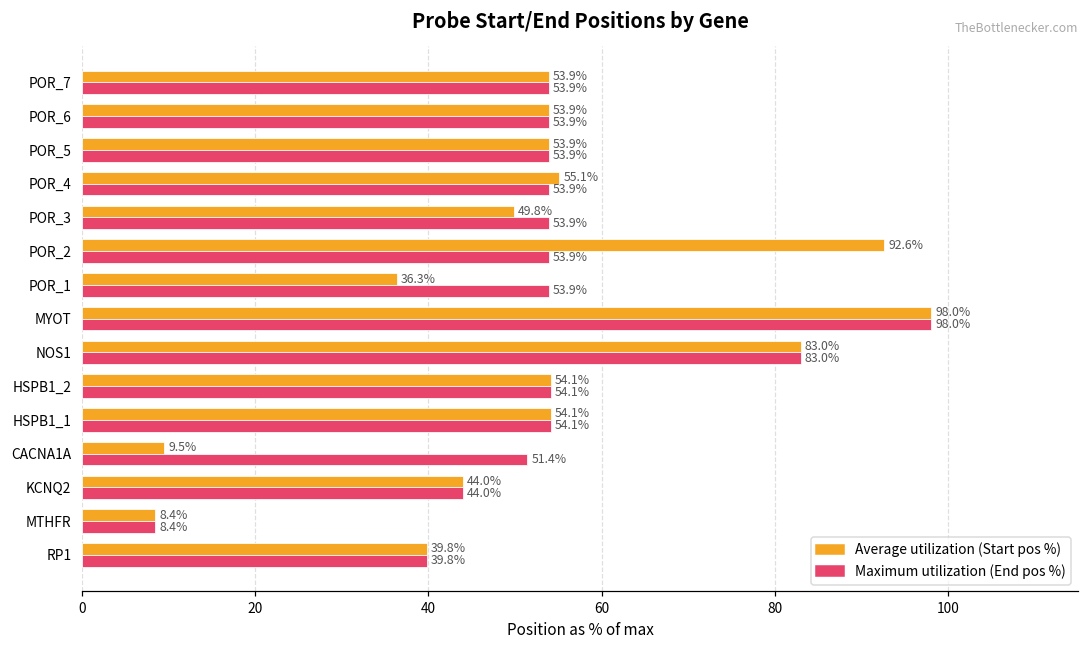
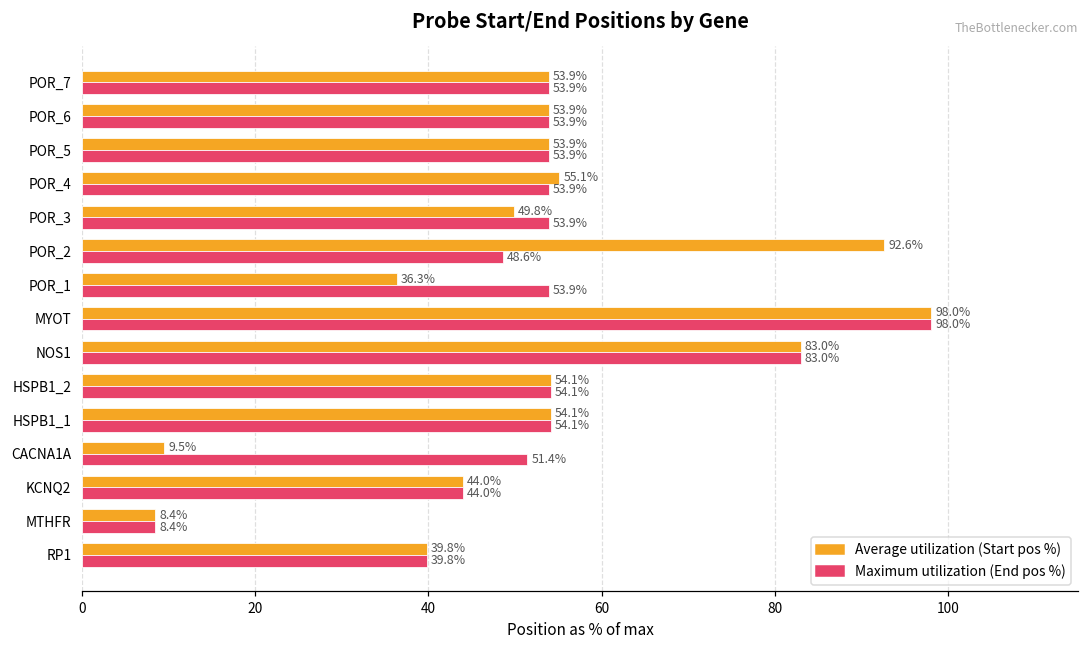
  {
    "Average utilization (Start pos %)": {
      "POR_7": "53.9%",
      "POR_6": "53.9%",
      "POR_5": "53.9%",
      "POR_4": "55.1%",
      "POR_3": "49.8%",
      "POR_2": "92.6%",
      "POR_1": "36.3%",
      "MYOT": "98.0%",
      "NOS1": "83.0%",
      "HSPB1_2": "54.1%",
      "HSPB1_1": "54.1%",
      "CACNA1A": "9.5%",
      "KCNQ2": "44.0%",
      "MTHFR": "8.4%",
      "RP1": "39.8%"
    },
    "Maximum utilization (End pos %)": {
      "POR_7": "53.9%",
      "POR_6": "53.9%",
      "POR_5": "53.9%",
      "POR_4": "53.9%",
      "POR_3": "53.9%",
-     "POR_2": "53.9%",
+     "POR_2": "48.6%",
      "POR_1": "53.9%",
      "MYOT": "98.0%",
      "NOS1": "83.0%",
      "HSPB1_2": "54.1%",
      "HSPB1_1": "54.1%",
      "CACNA1A": "51.4%",
      "KCNQ2": "44.0%",
      "MTHFR": "8.4%",
      "RP1": "39.8%"
    }
  }
